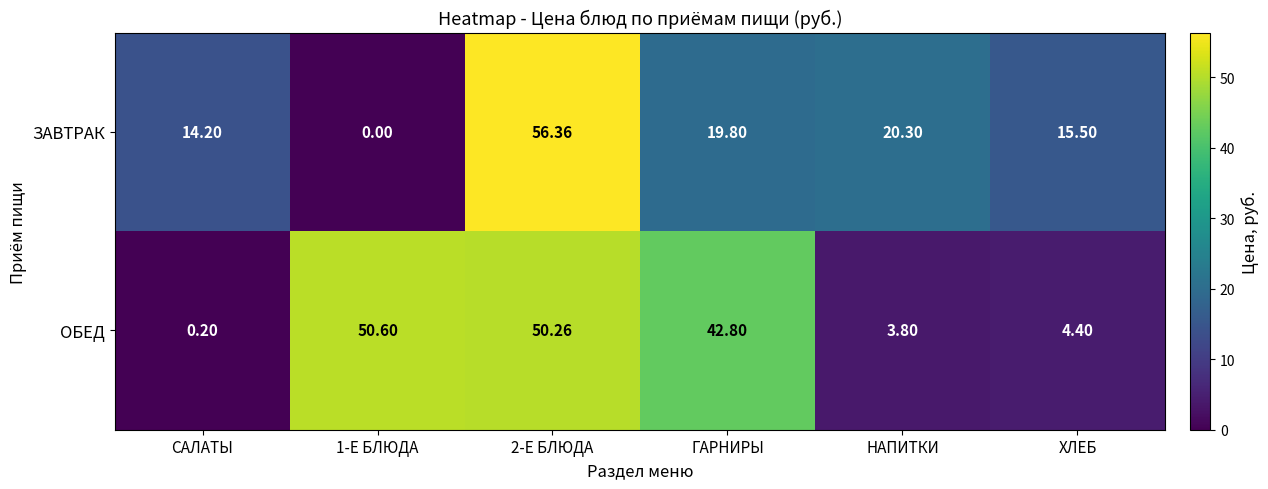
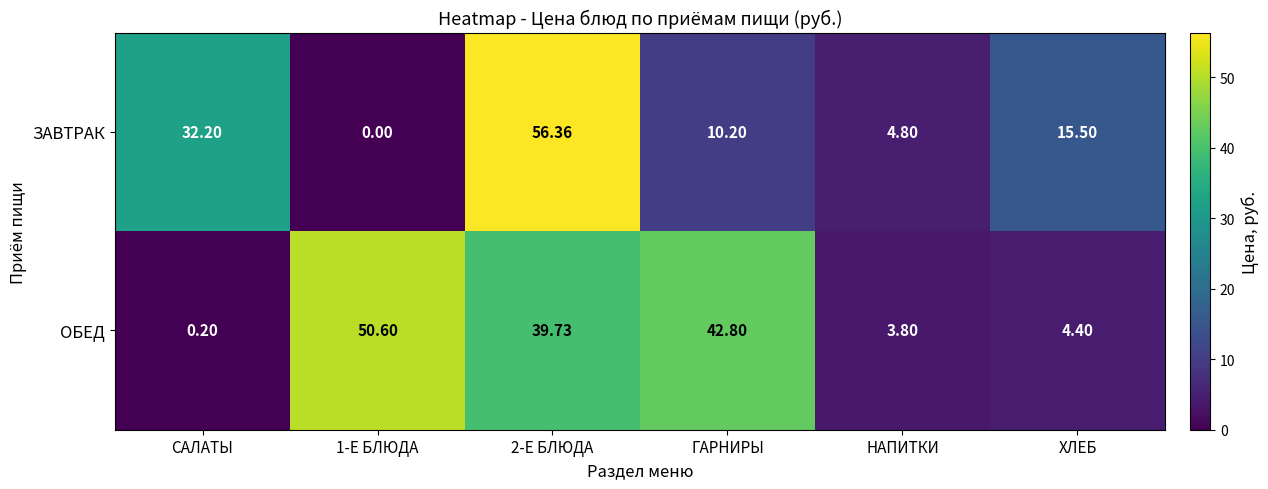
  {
    "ЗАВТРАК": {
-     "САЛАТЫ": 14.20,
+     "САЛАТЫ": 32.20,
      "1-Е БЛЮДА": 0.00,
      "2-Е БЛЮДА": 56.36,
-     "ГАРНИРЫ": 19.80,
-     "НАПИТКИ": 20.30,
+     "ГАРНИРЫ": 10.20,
+     "НАПИТКИ": 4.80,
      "ХЛЕБ": 15.50
    },
    "ОБЕД": {
      "САЛАТЫ": 0.20,
      "1-Е БЛЮДА": 50.60,
-     "2-Е БЛЮДА": 50.26,
+     "2-Е БЛЮДА": 39.73,
      "ГАРНИРЫ": 42.80,
      "НАПИТКИ": 3.80,
      "ХЛЕБ": 4.40
    }
  }
